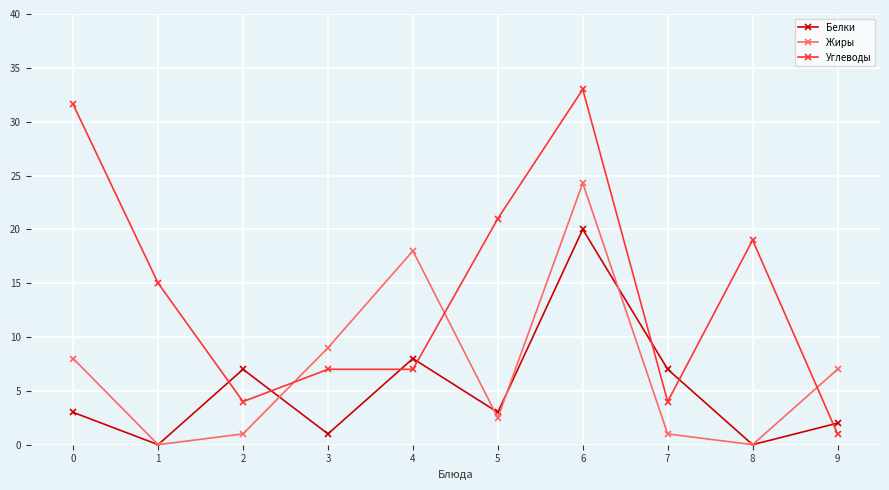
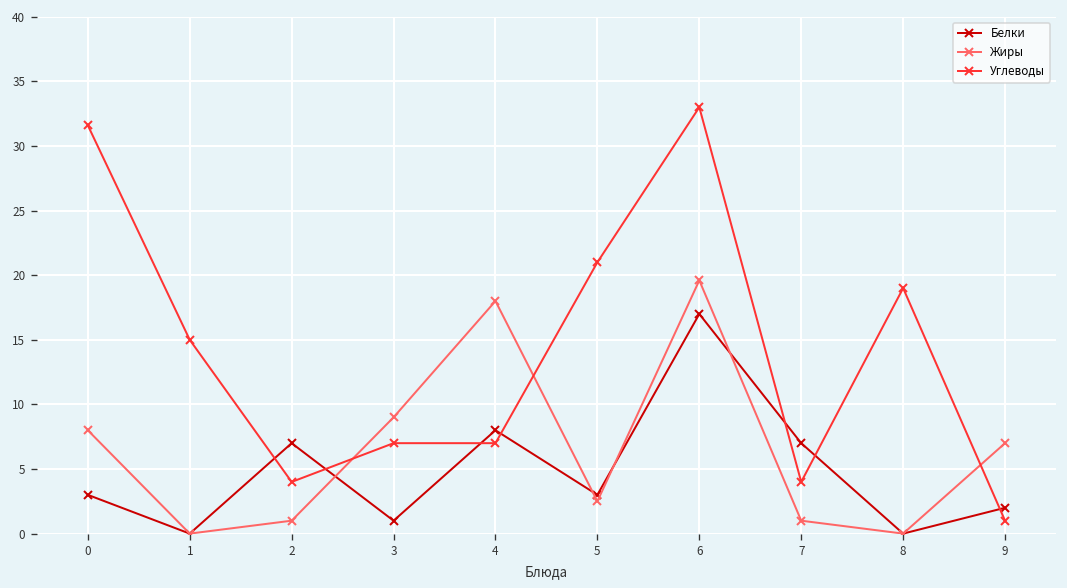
  {
    "Белки": {
      "0": 3,
      "2": 7,
      "3": 1,
      "4": 8,
      "5": 3,
-     "6": 20,
+     "6": 17,
      "7": 7,
      "9": 2
    },
    "Жиры": {
      "0": 8.0,
      "2": 1.0,
      "3": 9.0,
      "4": 18.0,
      "5": 2.5,
-     "6": 24.3,
+     "6": 19.6,
      "7": 1.0,
      "9": 7.0
    },
    "Углеводы": {
      "0": 31.6,
      "1": 15.0,
      "2": 4.0,
      "3": 7.0,
      "4": 7.0,
      "5": 21.0,
      "6": 33.0,
      "7": 4.0,
      "8": 19.0,
      "9": 1.0
    }
  }
